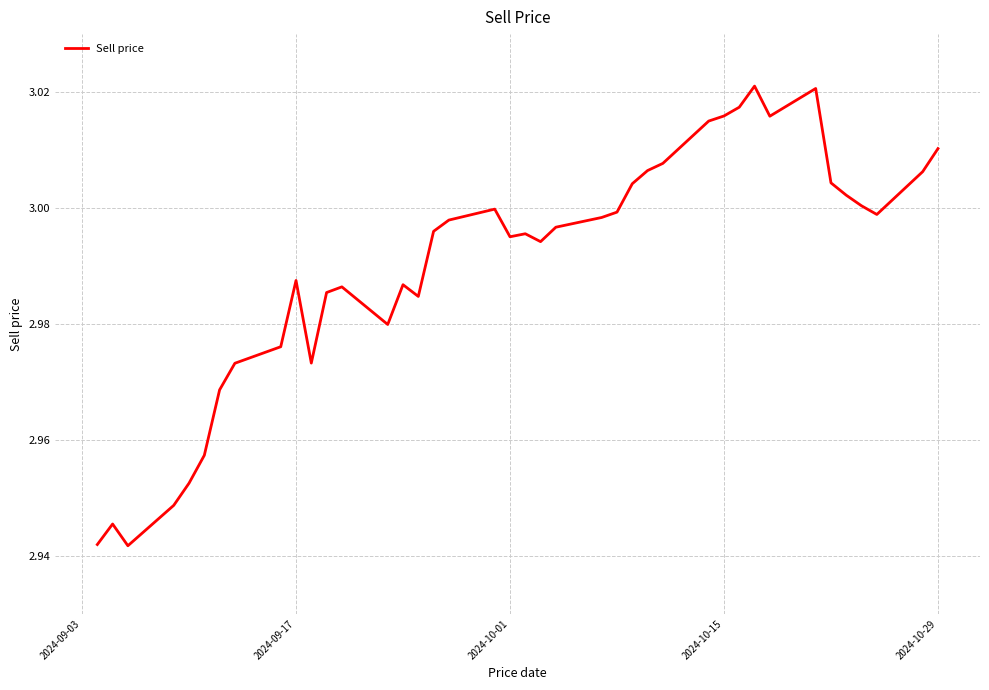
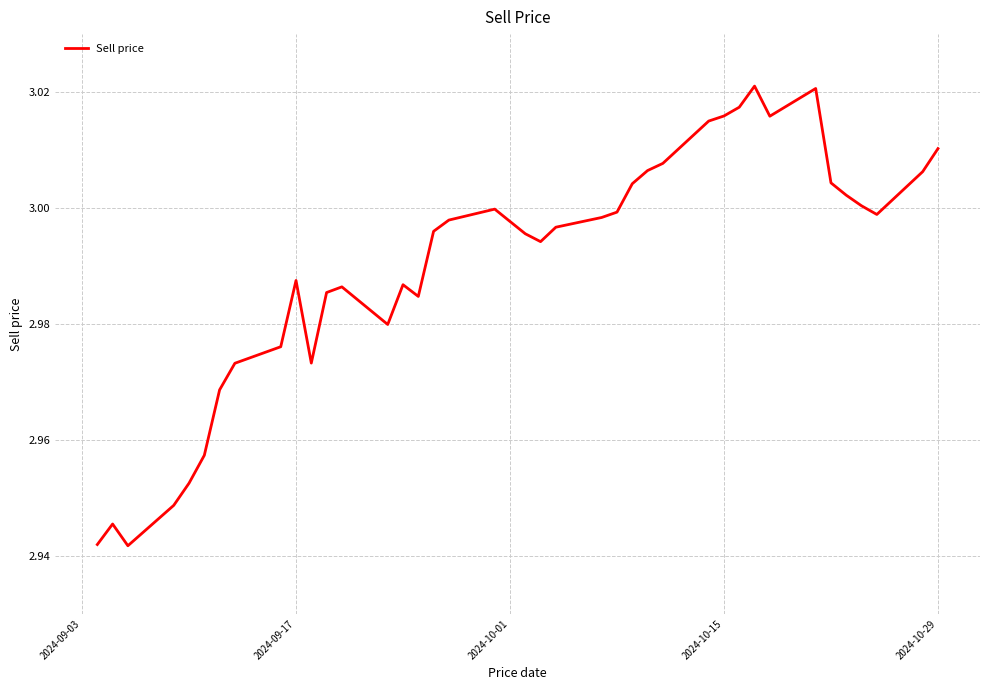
  {
    "2024-09-17": 2.988,
-   "2024-10-01": 2.995,
+   "2024-10-01": 2.998,
    "2024-10-15": 3.016,
    "2024-10-29": 3.010
  }
